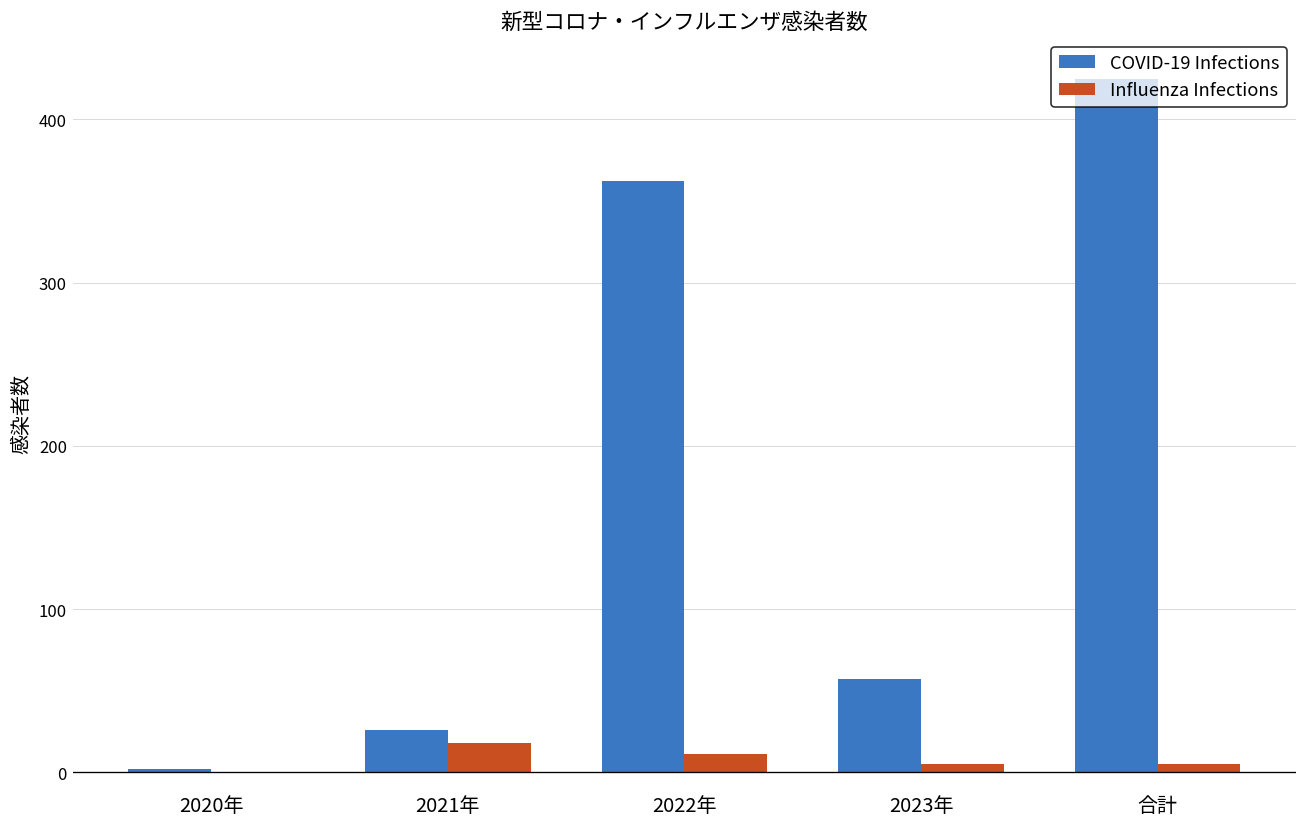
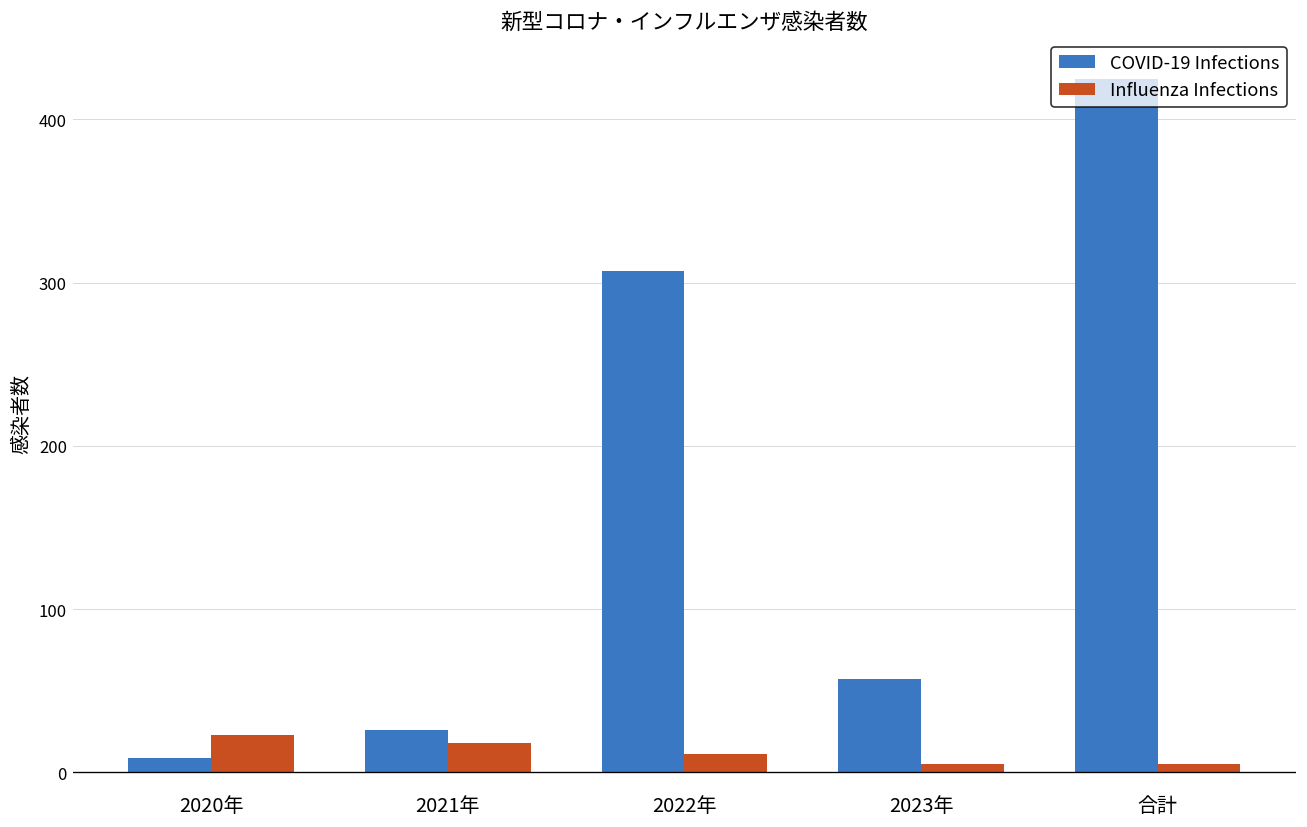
  {
    "COVID-19 Infections": {
-     "2020年": 2,
+     "2020年": 9,
      "2021年": 26,
-     "2022年": 362,
+     "2022年": 307,
      "2023年": 57
    },
    "Influenza Infections": {
-     "2020年": 0,
+     "2020年": 23,
      "2021年": 18,
      "2022年": 11,
      "2023年": 5,
      "合計": 5
    }
  }
